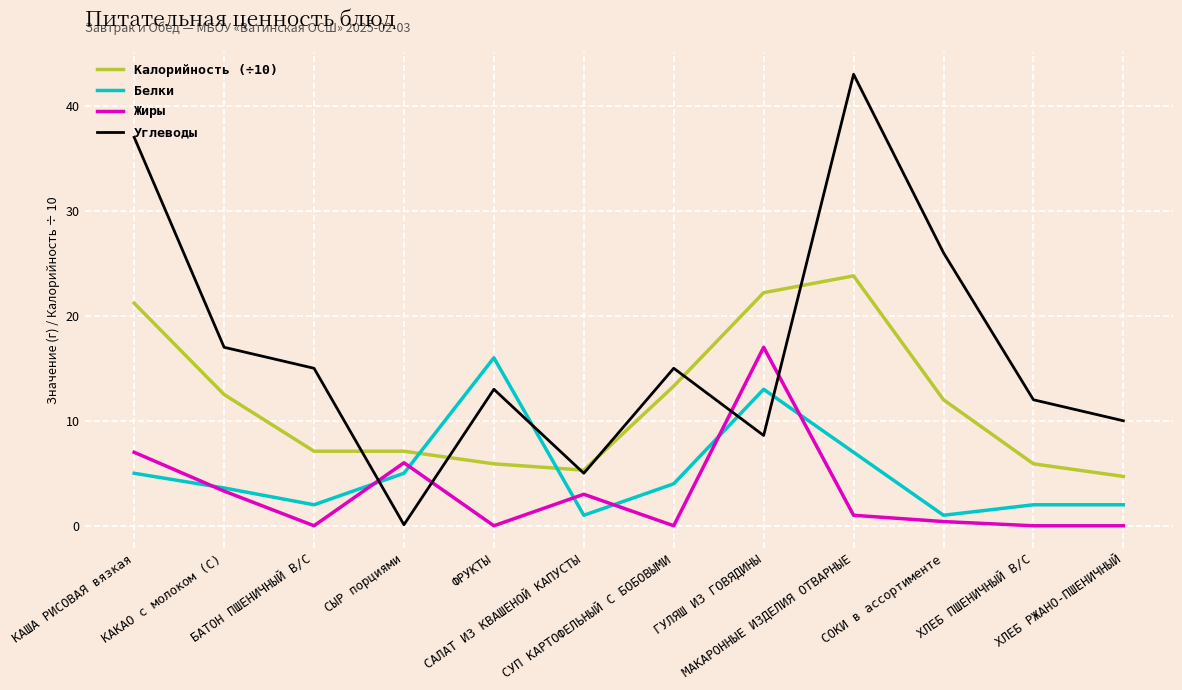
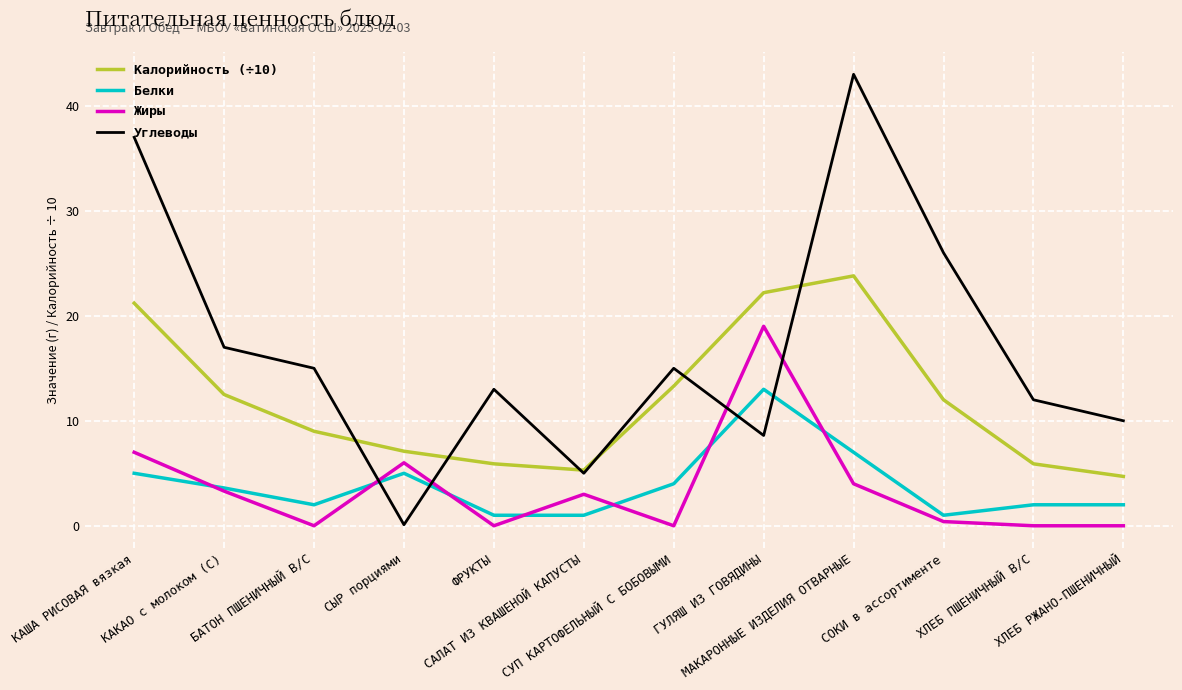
  {
    "Калорийность (÷10)": {
      "КАША РИСОВАЯ вязкая": 21.2,
      "КАКАО с молоком (С)": 12.5,
-     "БАТОН ПШЕНИЧНЫЙ В/С": 7.1,
+     "БАТОН ПШЕНИЧНЫЙ В/С": 9.0,
      "СЫР порциями": 7.1,
      "ФРУКТЫ": 5.9,
      "САЛАТ ИЗ КВАШЕНОЙ КАПУСТЫ": 5.3,
      "СУП КАРТОФЕЛЬНЫЙ С БОБОВЫМИ": 13.3,
      "ГУЛЯШ ИЗ ГОВЯДИНЫ": 22.2,
      "МАКАРОННЫЕ ИЗДЕЛИЯ ОТВАРНЫЕ": 23.8,
      "СОКИ в ассортименте": 12.0,
      "ХЛЕБ ПШЕНИЧНЫЙ В/С": 5.9,
      "ХЛЕБ РЖАНО-ПШЕНИЧНЫЙ": 4.7
    },
    "Белки": {
      "КАША РИСОВАЯ вязкая": 5,
      "КАКАО с молоком (С)": 3.6,
      "БАТОН ПШЕНИЧНЫЙ В/С": 2,
      "СЫР порциями": 5,
-     "ФРУКТЫ": 16,
+     "ФРУКТЫ": 1,
      "САЛАТ ИЗ КВАШЕНОЙ КАПУСТЫ": 1,
      "СУП КАРТОФЕЛЬНЫЙ С БОБОВЫМИ": 4,
      "ГУЛЯШ ИЗ ГОВЯДИНЫ": 13,
      "МАКАРОННЫЕ ИЗДЕЛИЯ ОТВАРНЫЕ": 7,
      "СОКИ в ассортименте": 1,
      "ХЛЕБ ПШЕНИЧНЫЙ В/С": 2,
      "ХЛЕБ РЖАНО-ПШЕНИЧНЫЙ": 2
    },
    "Жиры": {
      "КАША РИСОВАЯ вязкая": 7,
      "КАКАО с молоком (С)": 3.3,
      "БАТОН ПШЕНИЧНЫЙ В/С": 0,
      "СЫР порциями": 6,
      "ФРУКТЫ": 0,
      "САЛАТ ИЗ КВАШЕНОЙ КАПУСТЫ": 3,
      "СУП КАРТОФЕЛЬНЫЙ С БОБОВЫМИ": 0,
-     "ГУЛЯШ ИЗ ГОВЯДИНЫ": 17,
-     "МАКАРОННЫЕ ИЗДЕЛИЯ ОТВАРНЫЕ": 1,
+     "ГУЛЯШ ИЗ ГОВЯДИНЫ": 19,
+     "МАКАРОННЫЕ ИЗДЕЛИЯ ОТВАРНЫЕ": 4,
      "СОКИ в ассортименте": 0.4,
      "ХЛЕБ ПШЕНИЧНЫЙ В/С": 0,
      "ХЛЕБ РЖАНО-ПШЕНИЧНЫЙ": 0
    },
    "Углеводы": {
      "КАША РИСОВАЯ вязкая": 37.0,
      "КАКАО с молоком (С)": 17.0,
      "БАТОН ПШЕНИЧНЫЙ В/С": 15.0,
      "СЫР порциями": 0.1,
      "ФРУКТЫ": 13.0,
      "САЛАТ ИЗ КВАШЕНОЙ КАПУСТЫ": 5.0,
      "СУП КАРТОФЕЛЬНЫЙ С БОБОВЫМИ": 15.0,
      "ГУЛЯШ ИЗ ГОВЯДИНЫ": 8.6,
      "МАКАРОННЫЕ ИЗДЕЛИЯ ОТВАРНЫЕ": 43.0,
      "СОКИ в ассортименте": 26.0,
      "ХЛЕБ ПШЕНИЧНЫЙ В/С": 12.0,
      "ХЛЕБ РЖАНО-ПШЕНИЧНЫЙ": 10.0
    }
  }
